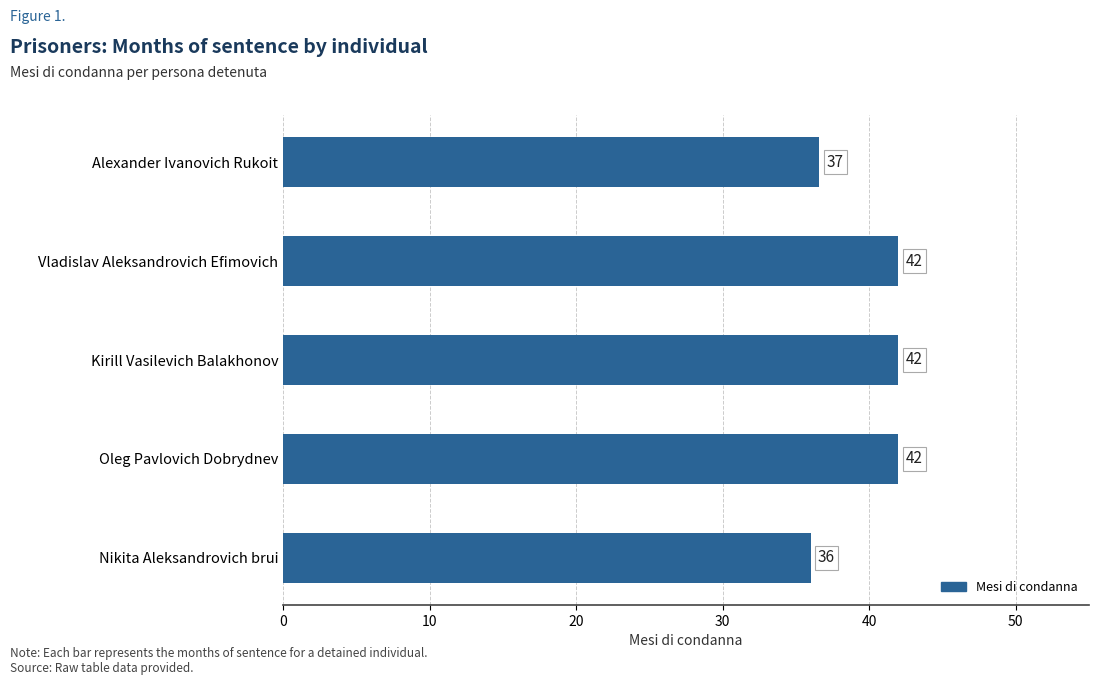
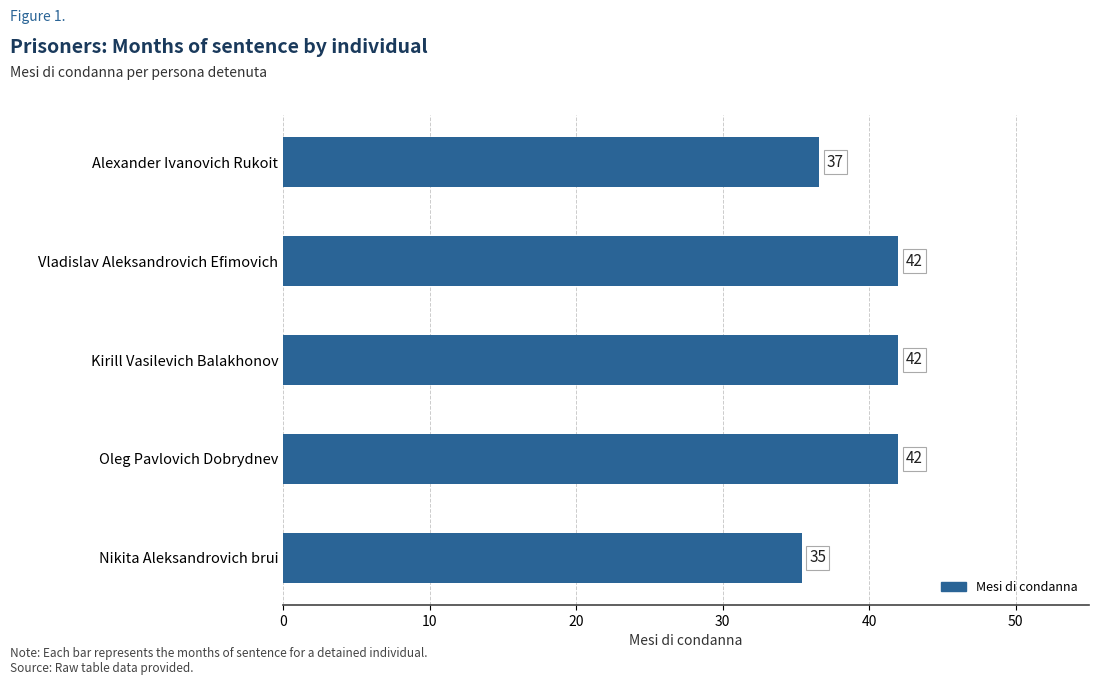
  {
-   "Nikita Aleksandrovich brui": 36
+   "Nikita Aleksandrovich brui": 35
  }
